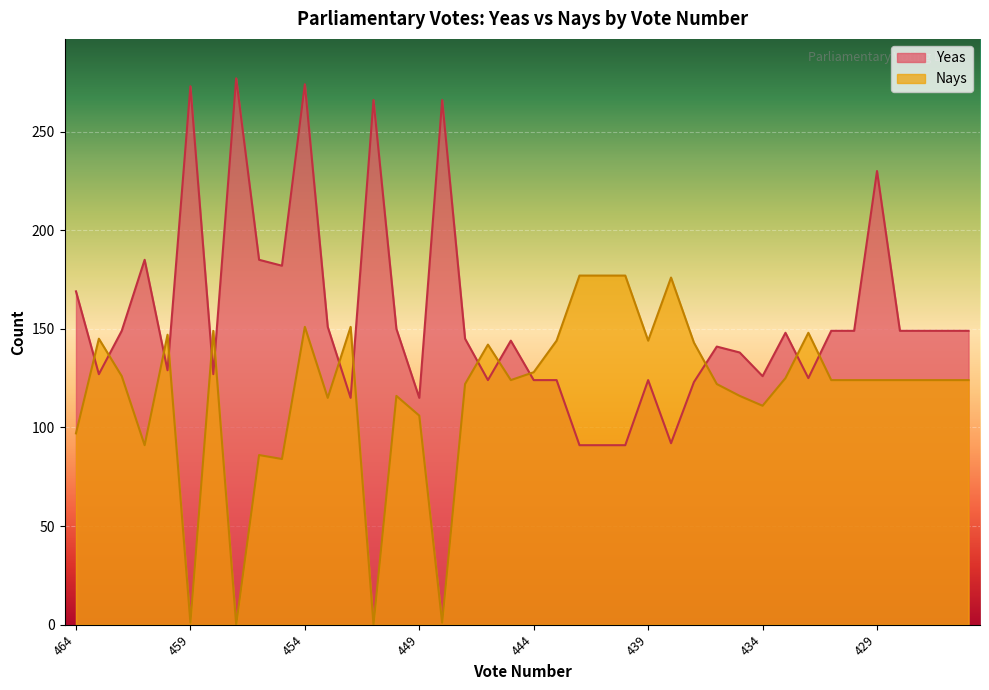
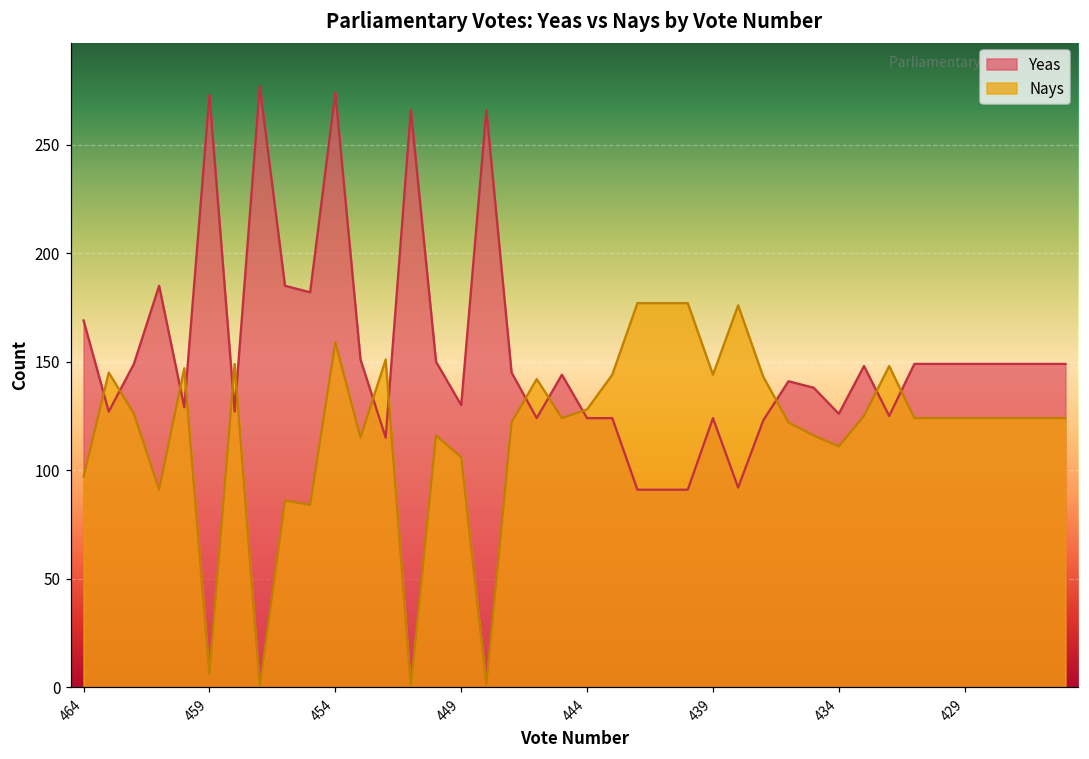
  {
    "Yeas": {
      "464": 169,
      "459": 273,
      "454": 274,
-     "449": 115,
+     "449": 130,
      "444": 124,
      "439": 124,
      "434": 126,
-     "429": 230
+     "429": 149
    },
    "Nays": {
      "464": 97,
-     "459": 1,
-     "454": 151,
+     "459": 6,
+     "454": 159,
      "449": 106,
      "444": 128,
      "439": 144,
      "434": 111,
      "429": 124
    }
  }
